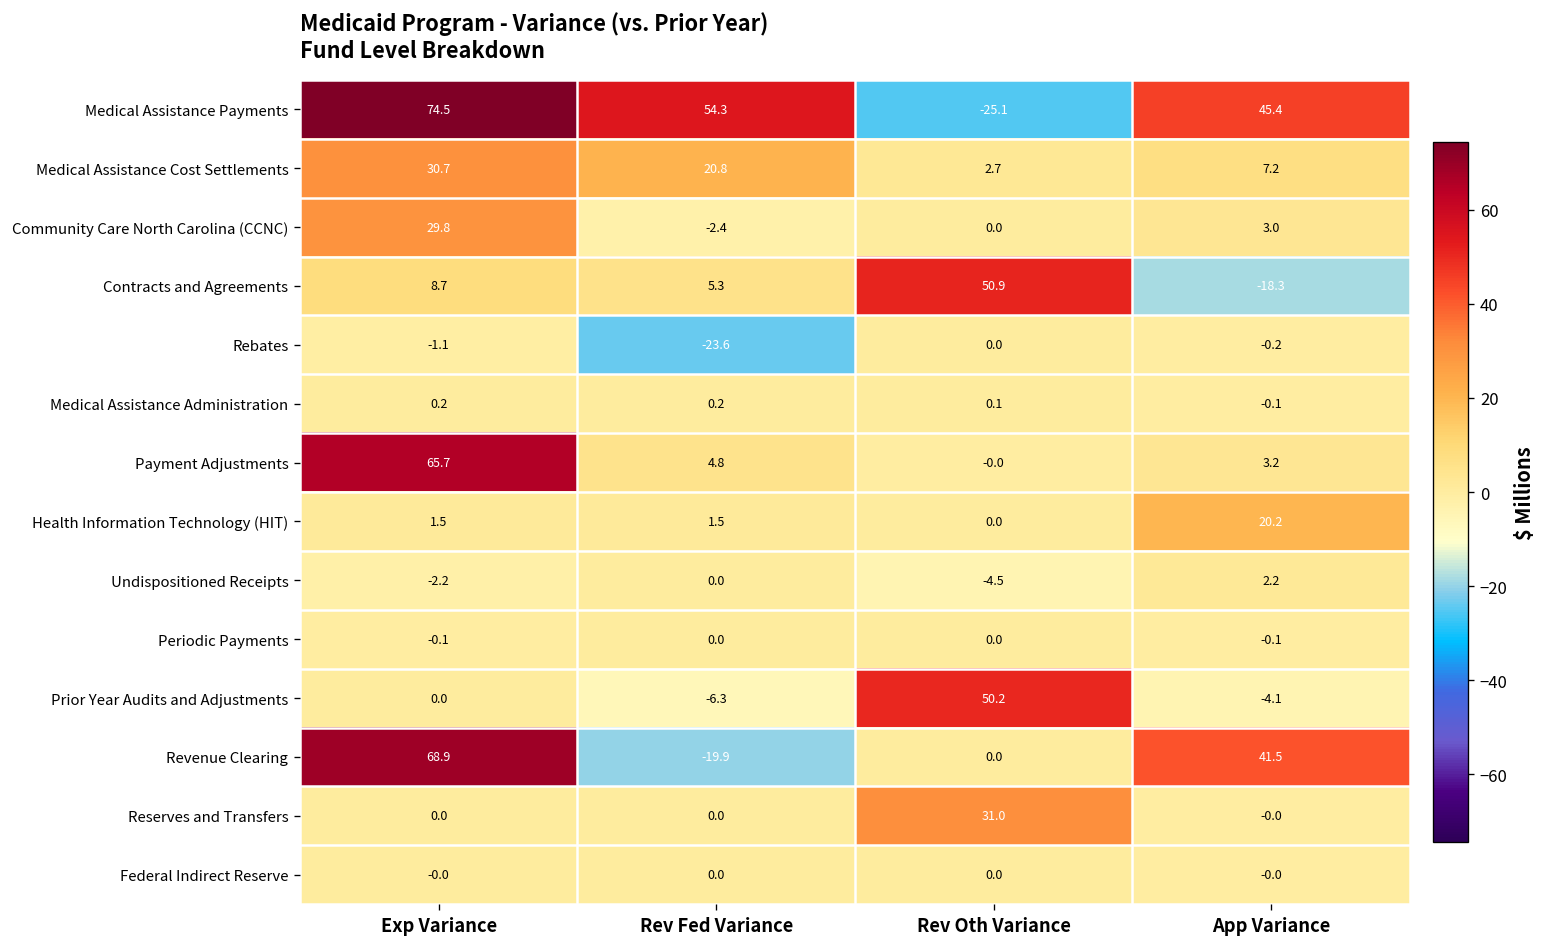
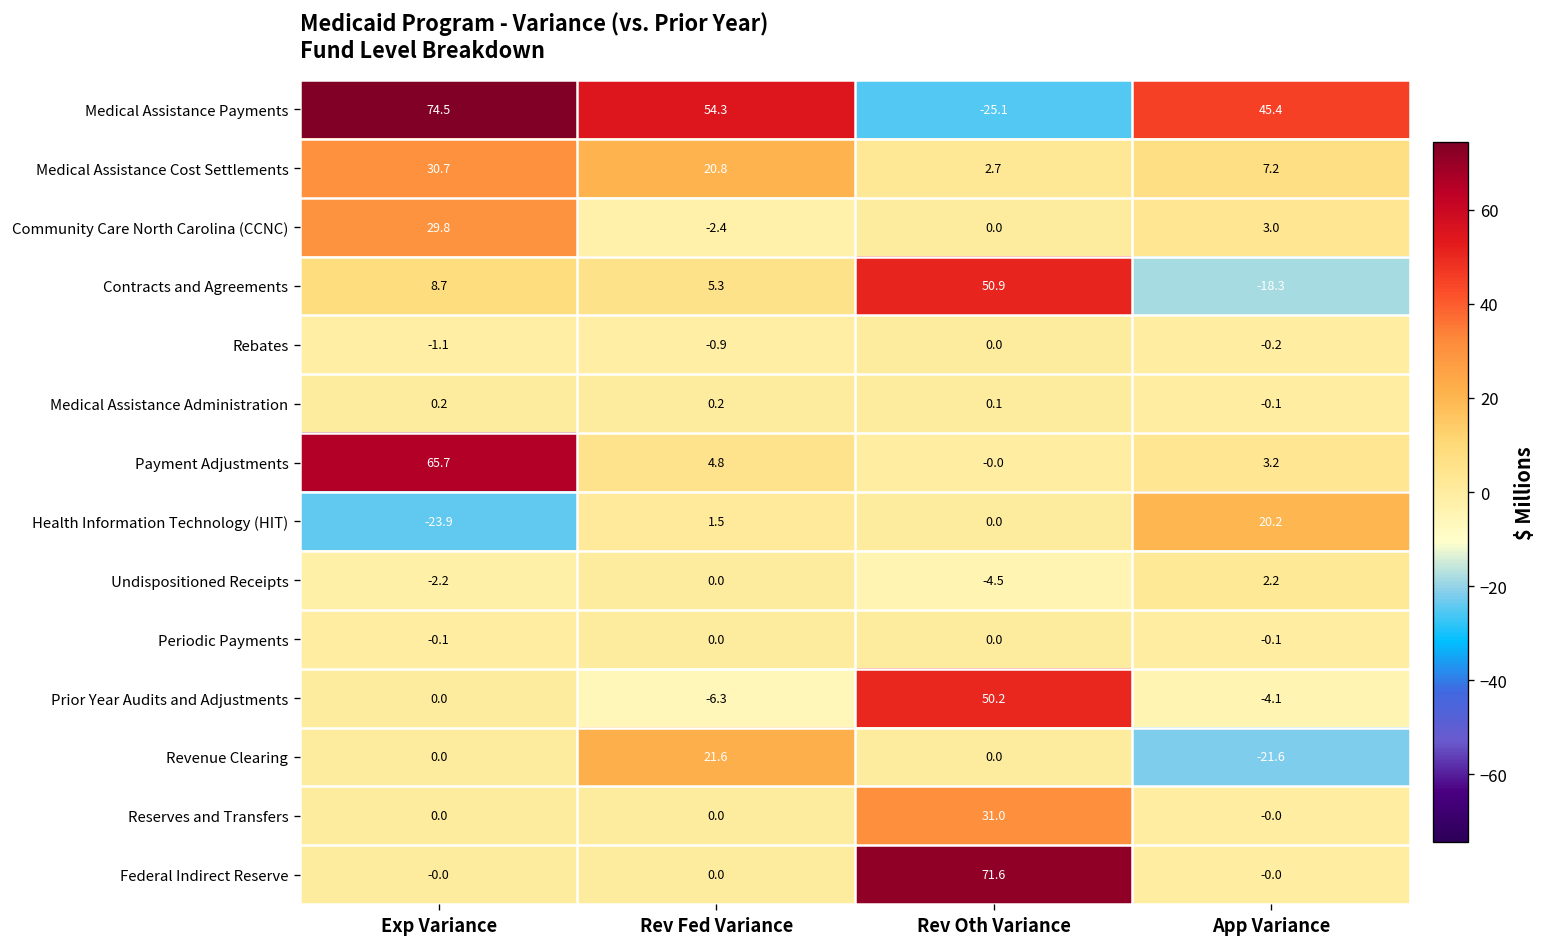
  {
    "Medical Assistance Payments": {
      "Exp Variance": 74.5,
      "Rev Fed Variance": 54.3,
      "Rev Oth Variance": -25.1,
      "App Variance": 45.4
    },
    "Medical Assistance Cost Settlements": {
      "Exp Variance": 30.7,
      "Rev Fed Variance": 20.8,
      "Rev Oth Variance": 2.7,
      "App Variance": 7.2
    },
    "Community Care North Carolina (CCNC)": {
      "Exp Variance": 29.8,
      "Rev Fed Variance": -2.4,
      "Rev Oth Variance": 0.0,
      "App Variance": 3.0
    },
    "Contracts and Agreements": {
      "Exp Variance": 8.7,
      "Rev Fed Variance": 5.3,
      "Rev Oth Variance": 50.9,
      "App Variance": -18.3
    },
    "Rebates": {
      "Exp Variance": -1.1,
-     "Rev Fed Variance": -23.6,
+     "Rev Fed Variance": -0.9,
      "Rev Oth Variance": 0.0,
      "App Variance": -0.2
    },
    "Medical Assistance Administration": {
      "Exp Variance": 0.2,
      "Rev Fed Variance": 0.2,
      "Rev Oth Variance": 0.1,
      "App Variance": -0.1
    },
    "Payment Adjustments": {
      "Exp Variance": 65.7,
      "Rev Fed Variance": 4.8,
      "Rev Oth Variance": -0.0,
      "App Variance": 3.2
    },
    "Health Information Technology (HIT)": {
-     "Exp Variance": 1.5,
+     "Exp Variance": -23.9,
      "Rev Fed Variance": 1.5,
      "Rev Oth Variance": 0.0,
      "App Variance": 20.2
    },
    "Undispositioned Receipts": {
      "Exp Variance": -2.2,
      "Rev Fed Variance": 0.0,
      "Rev Oth Variance": -4.5,
      "App Variance": 2.2
    },
    "Periodic Payments": {
      "Exp Variance": -0.1,
      "Rev Fed Variance": 0.0,
      "Rev Oth Variance": 0.0,
      "App Variance": -0.1
    },
    "Prior Year Audits and Adjustments": {
      "Exp Variance": 0.0,
      "Rev Fed Variance": -6.3,
      "Rev Oth Variance": 50.2,
      "App Variance": -4.1
    },
    "Revenue Clearing": {
-     "Exp Variance": 68.9,
-     "Rev Fed Variance": -19.9,
+     "Exp Variance": 0.0,
+     "Rev Fed Variance": 21.6,
      "Rev Oth Variance": 0.0,
-     "App Variance": 41.5
+     "App Variance": -21.6
    },
    "Reserves and Transfers": {
      "Exp Variance": 0.0,
      "Rev Fed Variance": 0.0,
      "Rev Oth Variance": 31.0,
      "App Variance": -0.0
    },
    "Federal Indirect Reserve": {
      "Exp Variance": -0.0,
      "Rev Fed Variance": 0.0,
-     "Rev Oth Variance": 0.0,
+     "Rev Oth Variance": 71.6,
      "App Variance": -0.0
    }
  }
